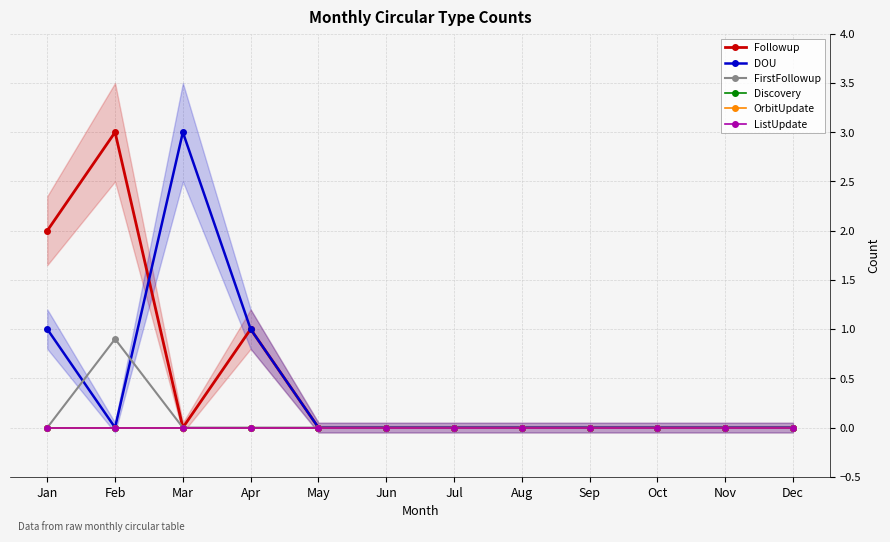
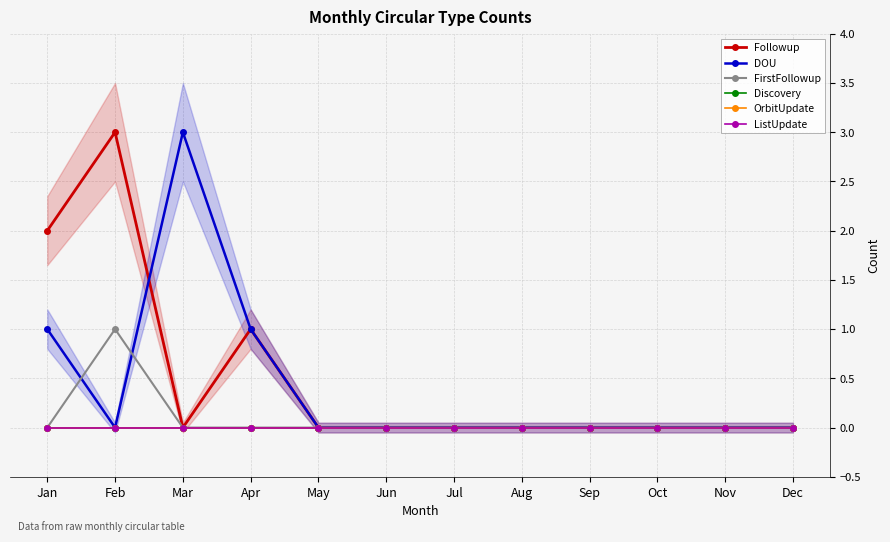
  {
    "FirstFollowup": {
-     "Feb": 0.9
+     "Feb": 1.0
    }
  }
